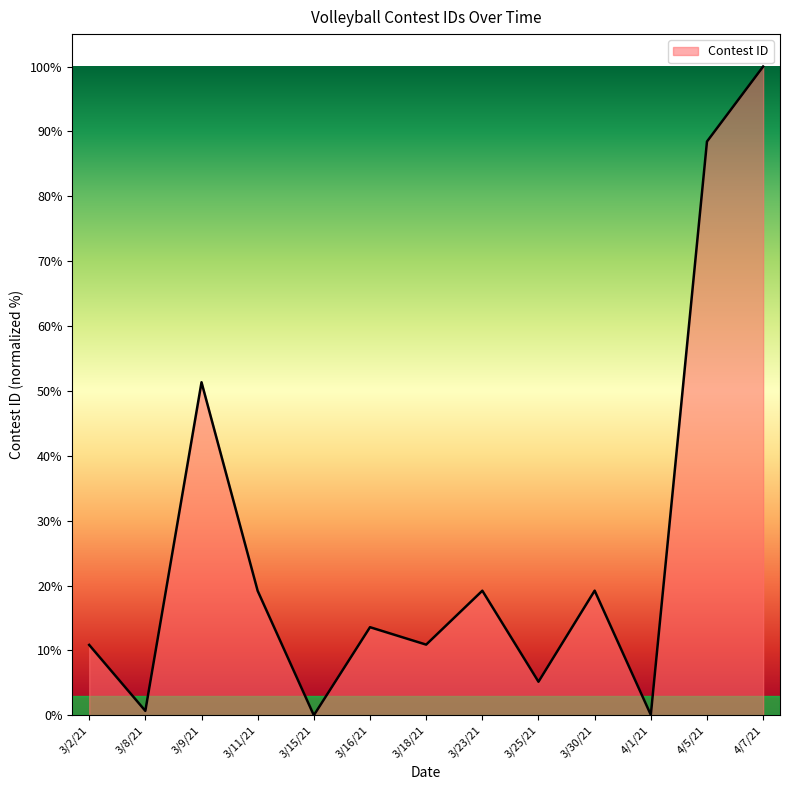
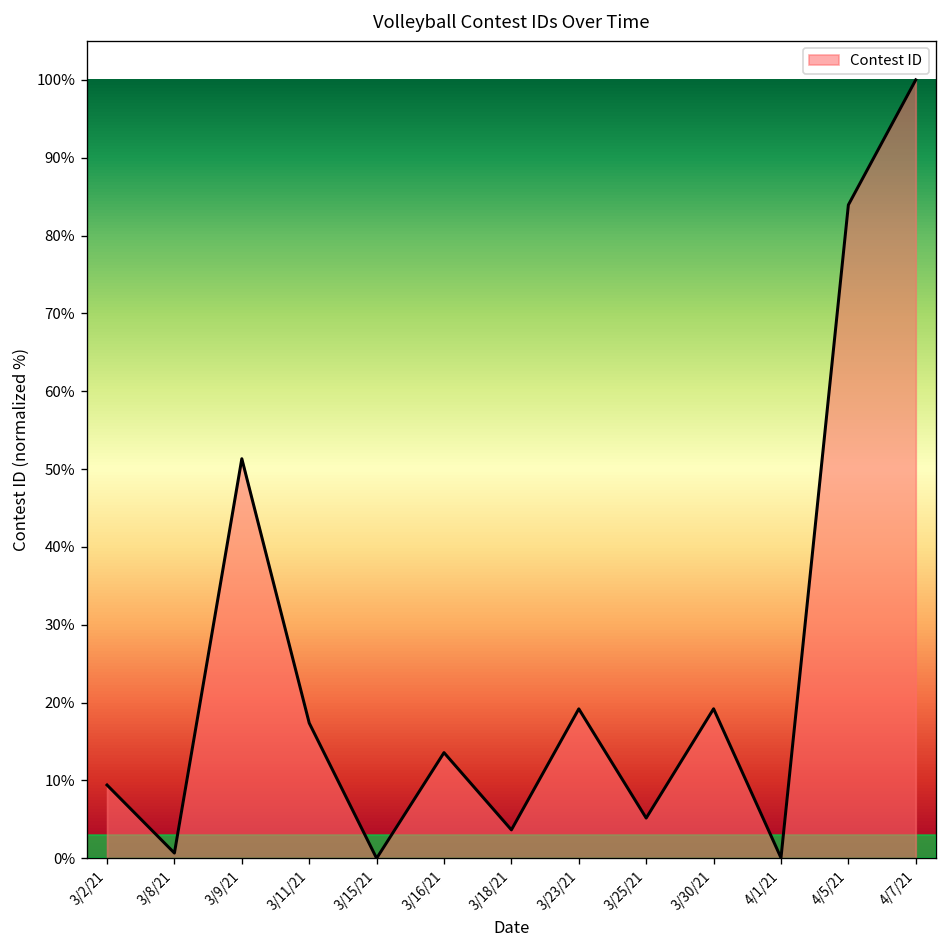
  {
-   "3/2/21": "11%",
+   "3/2/21": "9%",
    "3/9/21": "51%",
-   "3/11/21": "19%",
+   "3/11/21": "17%",
    "3/16/21": "14%",
-   "3/18/21": "11%",
+   "3/18/21": "4%",
    "3/23/21": "19%",
    "3/25/21": "5%",
    "3/30/21": "19%",
-   "4/5/21": "88%",
+   "4/5/21": "84%",
    "4/7/21": "100%"
  }
